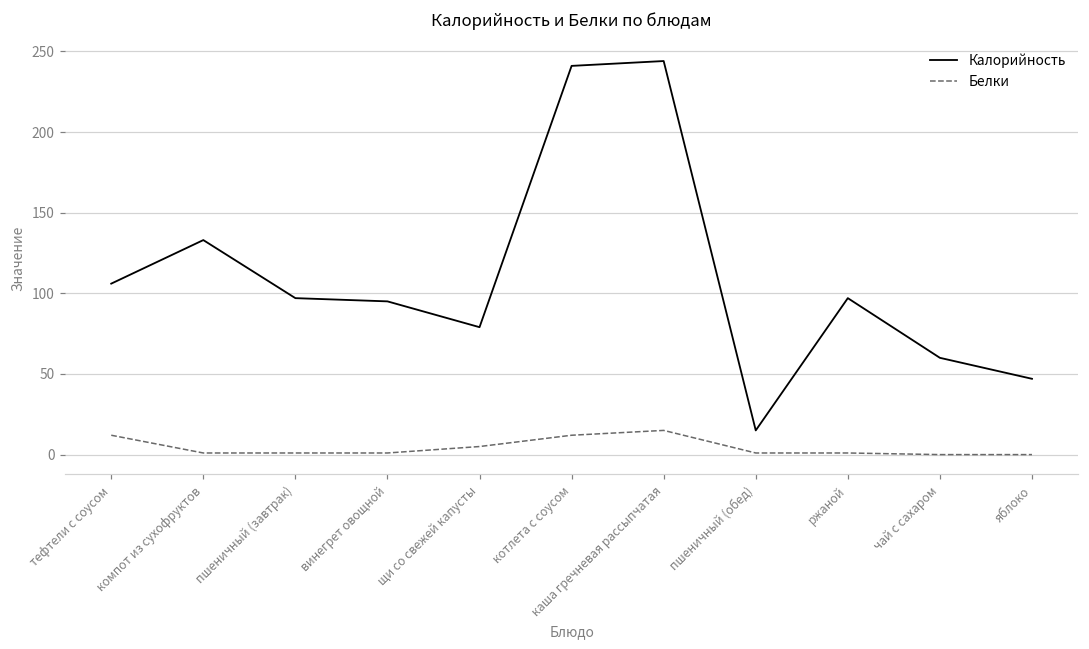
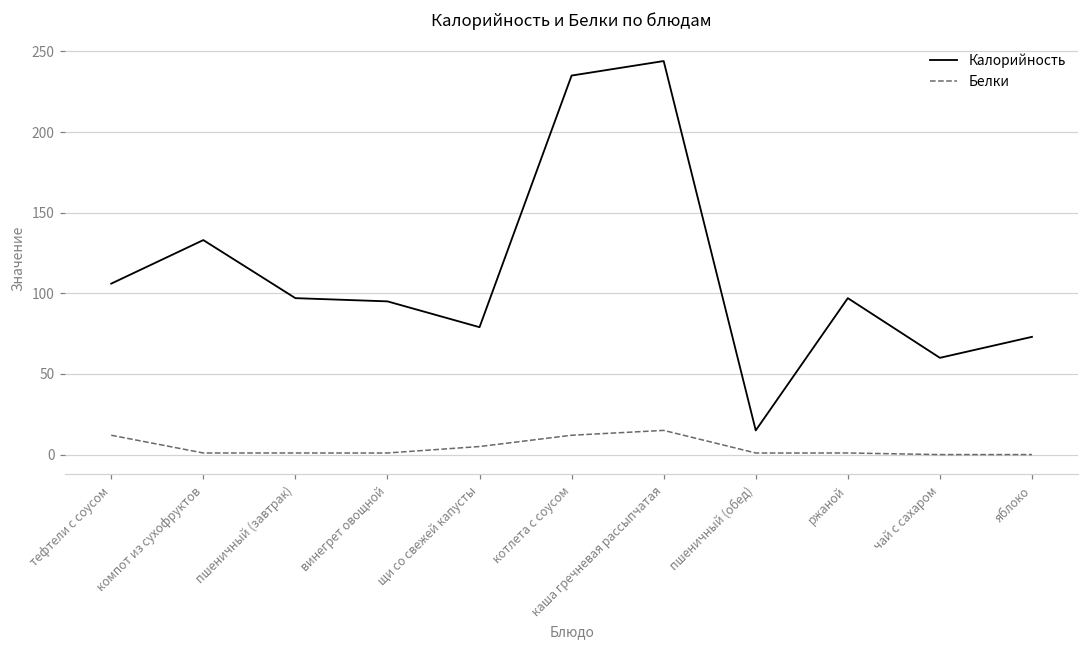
  {
    "Калорийность": {
      "тефтели с соусом": 106,
      "компот из сухофруктов": 133,
      "пшеничный (завтрак)": 97,
      "винегрет овощной": 95,
      "щи со свежей капусты": 79,
-     "котлета с соусом": 241,
+     "котлета с соусом": 235,
      "каша гречневая рассыпчатая": 244,
      "пшеничный (обед)": 15,
      "ржаной": 97,
      "чай с сахаром": 60,
-     "яблоко": 47
+     "яблоко": 73
    },
    "Белки": {
      "тефтели с соусом": 12,
      "компот из сухофруктов": 1,
      "пшеничный (завтрак)": 1,
      "винегрет овощной": 1,
      "щи со свежей капусты": 5,
      "котлета с соусом": 12,
      "каша гречневая рассыпчатая": 15,
      "пшеничный (обед)": 1,
      "ржаной": 1,
      "чай с сахаром": 0,
      "яблоко": 0
    }
  }
